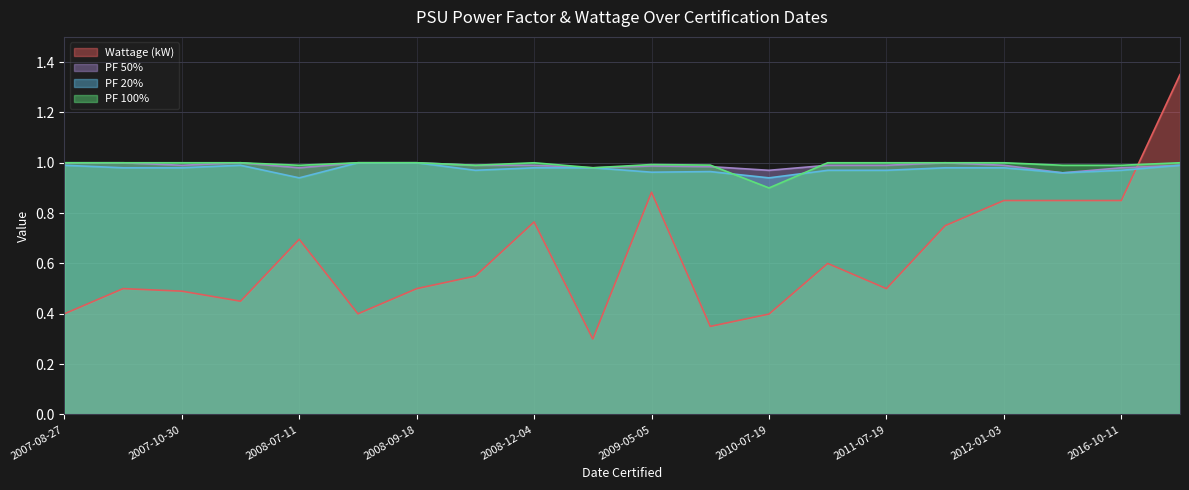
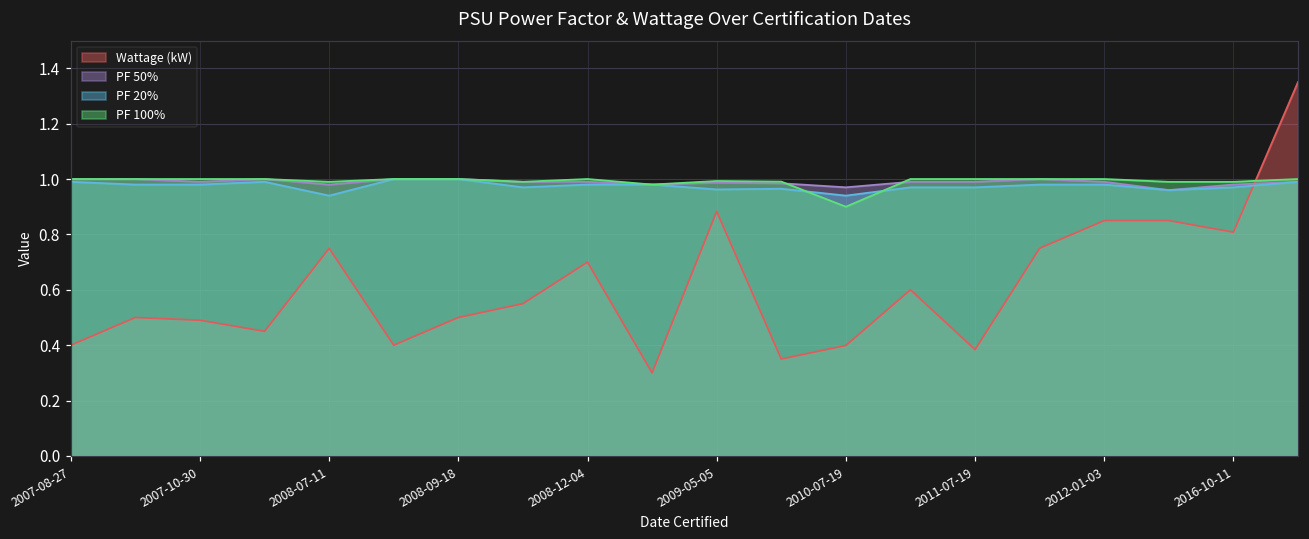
  {
    "Wattage (kW)": {
      "2007-10-30": 0.49,
-     "2008-07-11": 0.70,
-     "2008-12-04": 0.77,
+     "2008-07-11": 0.75,
+     "2008-12-04": 0.70,
      "2009-05-05": 0.88,
      "2010-07-19": 0.40,
-     "2011-07-19": 0.50,
-     "2016-10-11": 0.85
+     "2011-07-19": 0.38,
+     "2016-10-11": 0.81
    },
    "PF 100%": {
      "2010-07-19": 0.90
    }
  }
